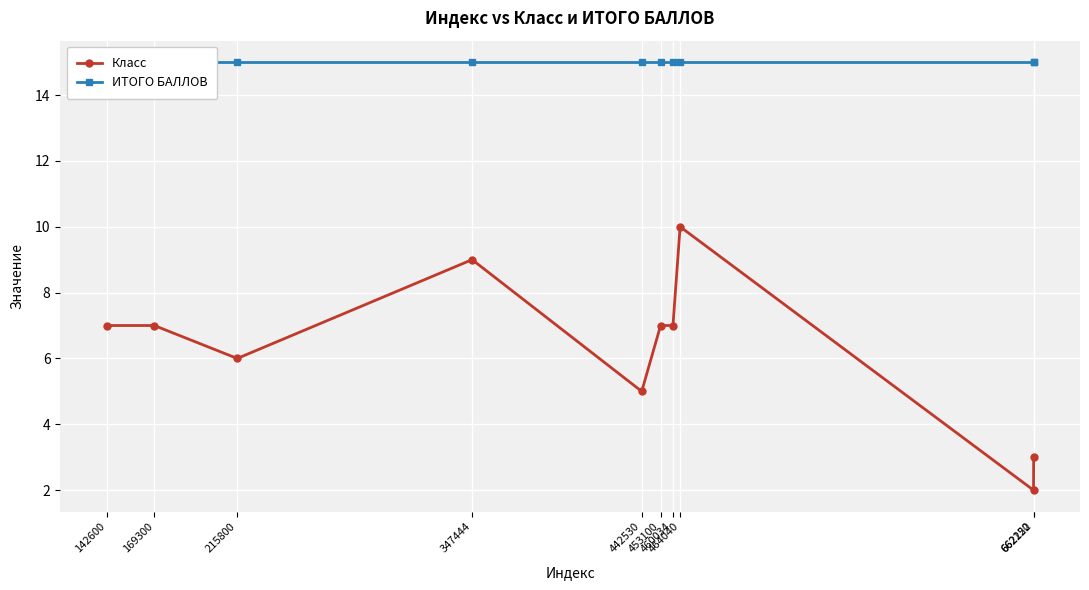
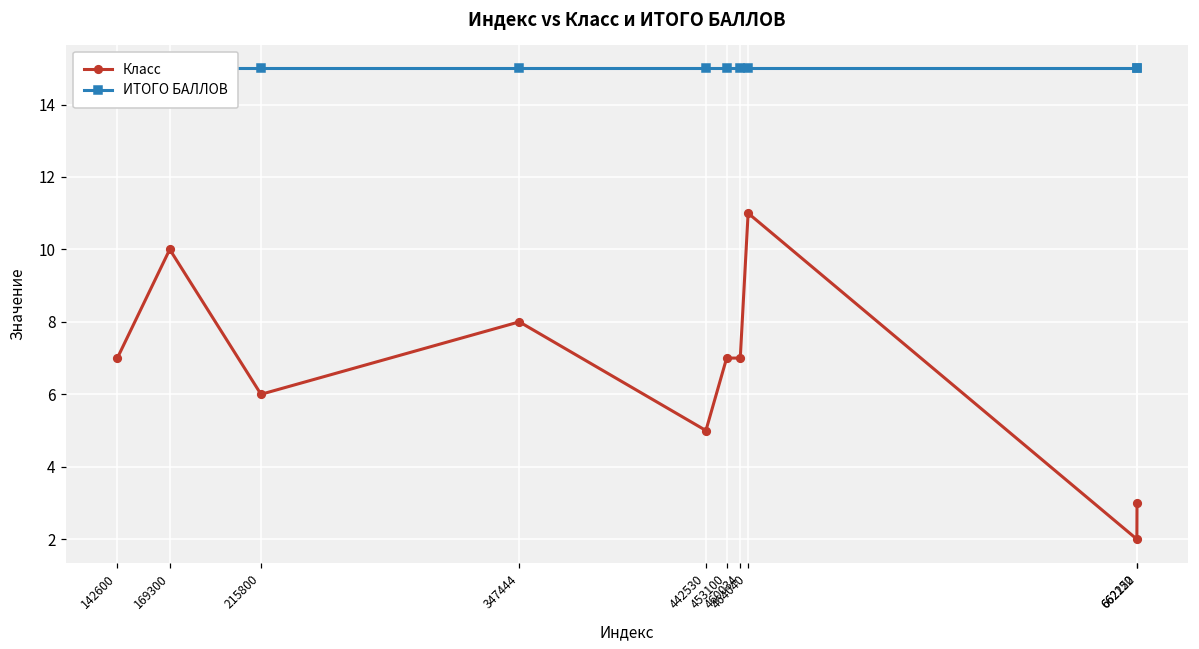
  {
    "Класс": {
      "142600": 7,
-     "169300": 7,
+     "169300": 10,
      "215800": 6,
-     "347444": 9,
+     "347444": 8,
      "442530": 5,
      "453100": 7,
      "460034": 7,
-     "464040": 10,
+     "464040": 11,
      "662150": 2,
      "662222": 3
    },
    "ИТОГО БАЛЛОВ": {
      "215800": 15,
      "347444": 15,
      "442530": 15,
      "453100": 15,
      "460034": 15,
      "464040": 15,
      "662150": 15,
      "662222": 15
    }
  }
